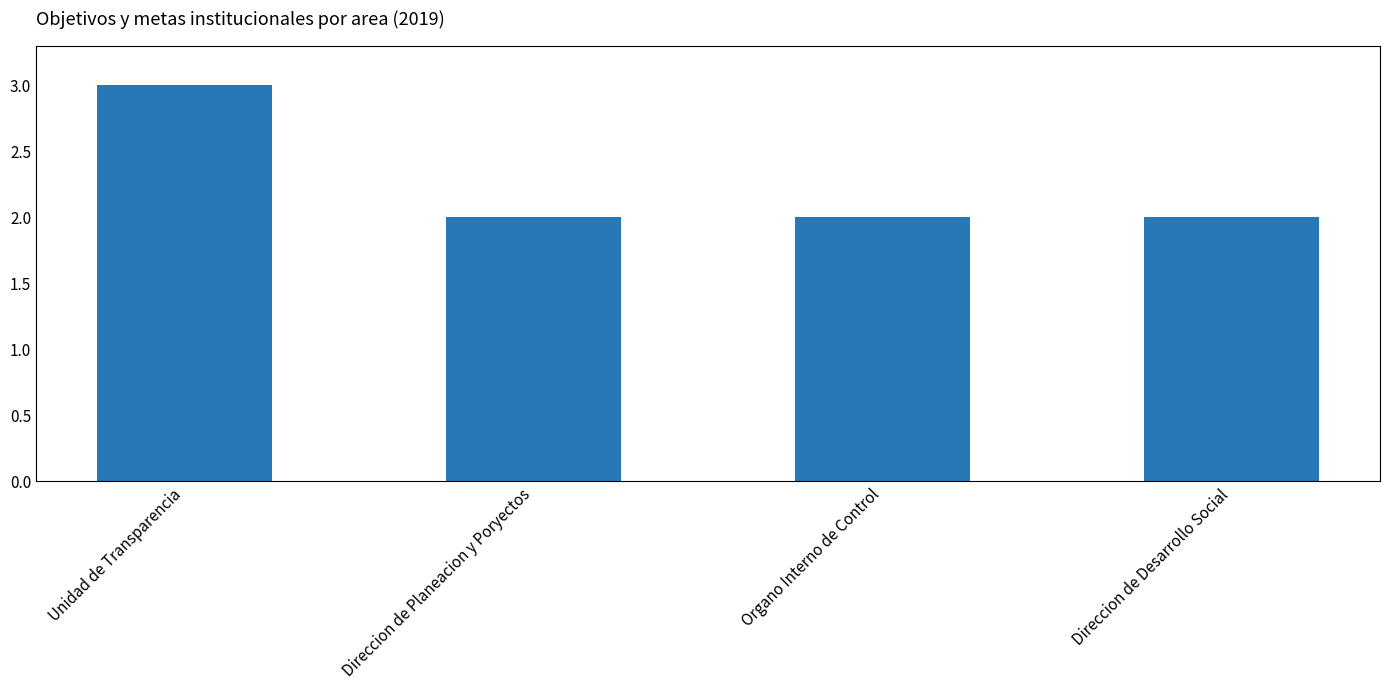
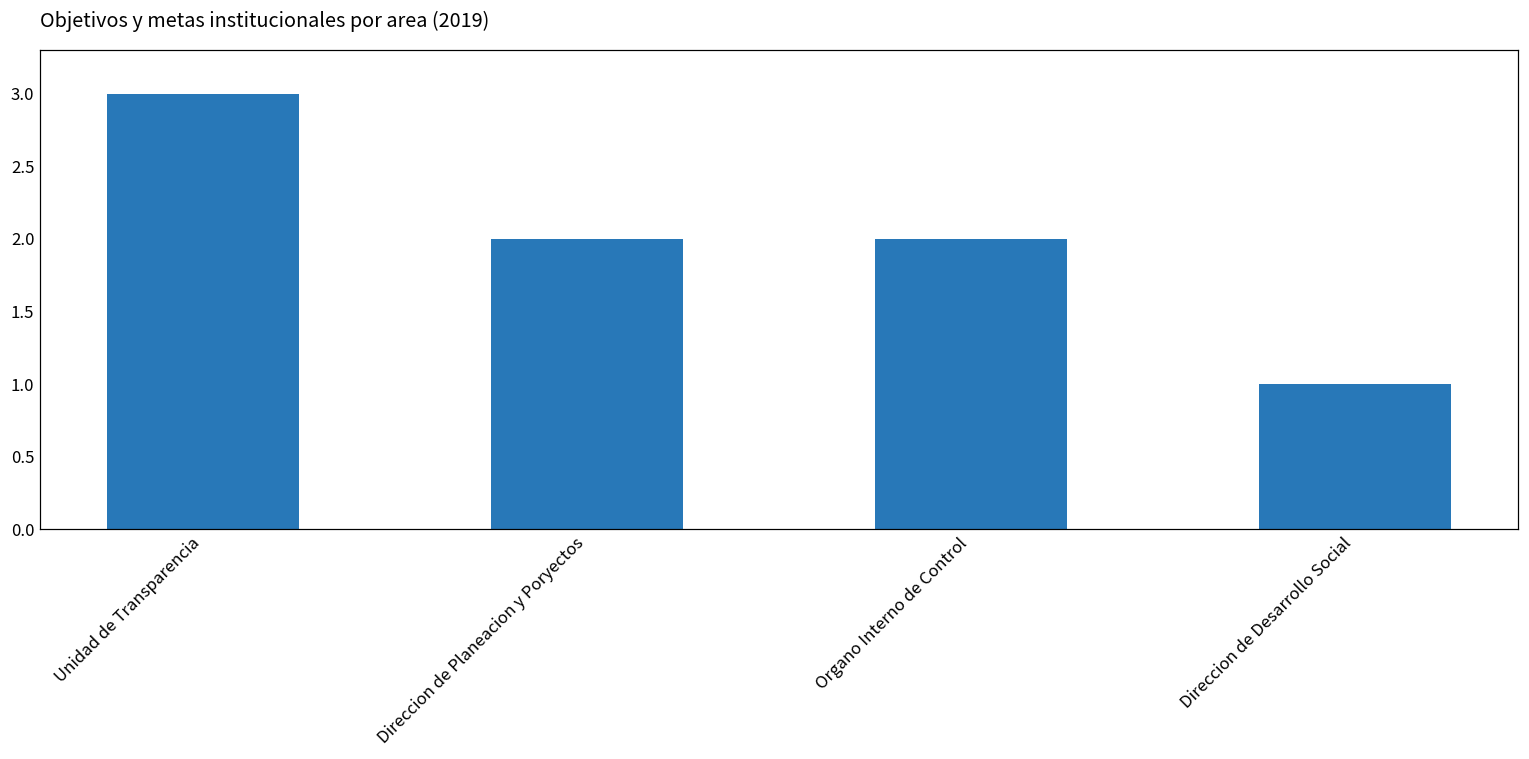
  {
    "Unidad de Transparencia": 3,
    "Direccion de Planeacion y Poryectos": 2,
    "Organo Interno de Control": 2,
-   "Direccion de Desarrollo Social": 2
+   "Direccion de Desarrollo Social": 1
  }
